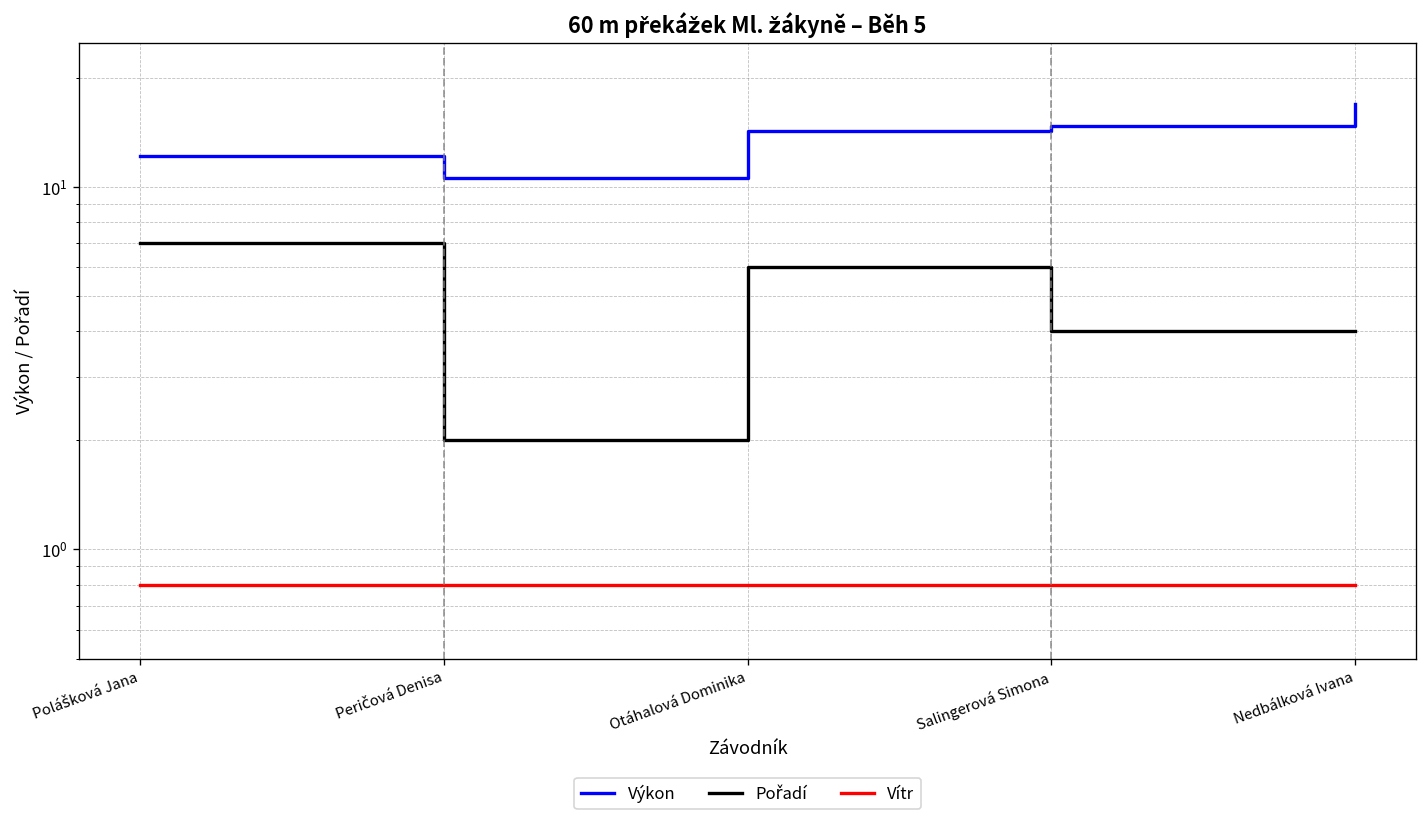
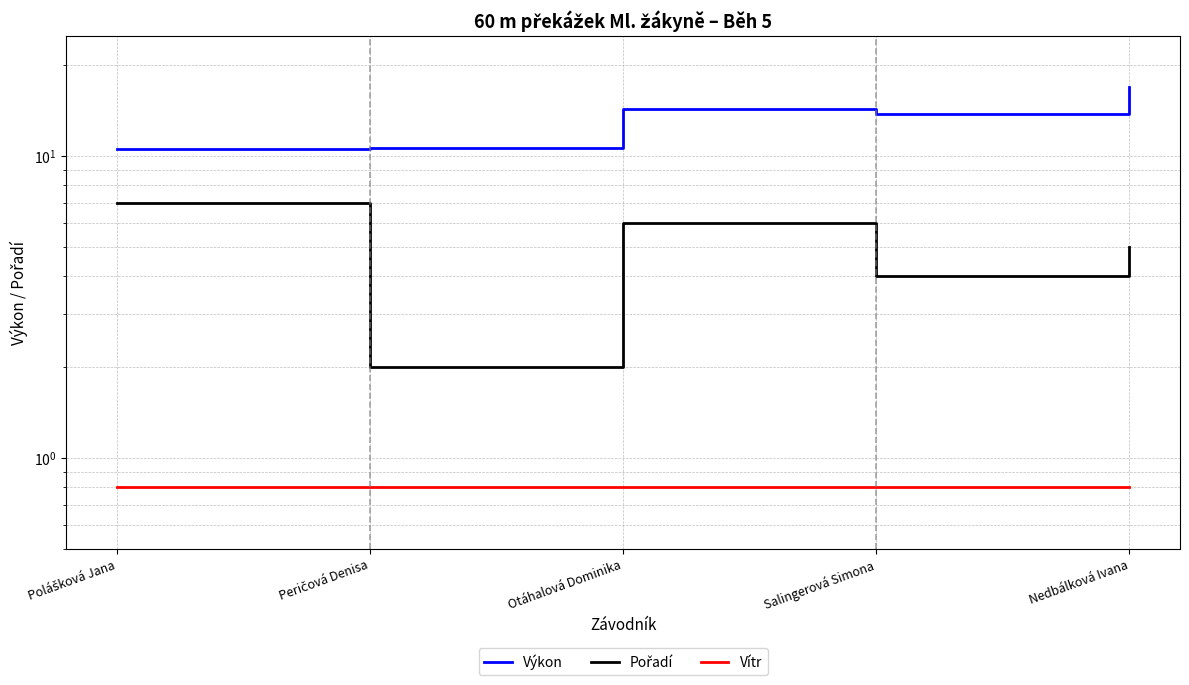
  {
    "Výkon": {
-     "Polášková Jana": 12.2,
+     "Polášková Jana": 10.5,
      "Peričová Denisa": 10.6,
      "Otáhalová Dominika": 14,
-     "Salingerová Simona": 15,
+     "Salingerová Simona": 14,
      "Nedbálková Ivana": 17
    },
    "Pořadí": {
      "Polášková Jana": 7,
      "Peričová Denisa": 2,
      "Otáhalová Dominika": 6,
      "Salingerová Simona": 4,
-     "Nedbálková Ivana": 4
+     "Nedbálková Ivana": 5
    },
    "Vítr": {
      "Polášková Jana": 0.8,
      "Peričová Denisa": 0.8,
      "Otáhalová Dominika": 0.8,
      "Salingerová Simona": 0.8,
      "Nedbálková Ivana": 0.8
    }
  }
